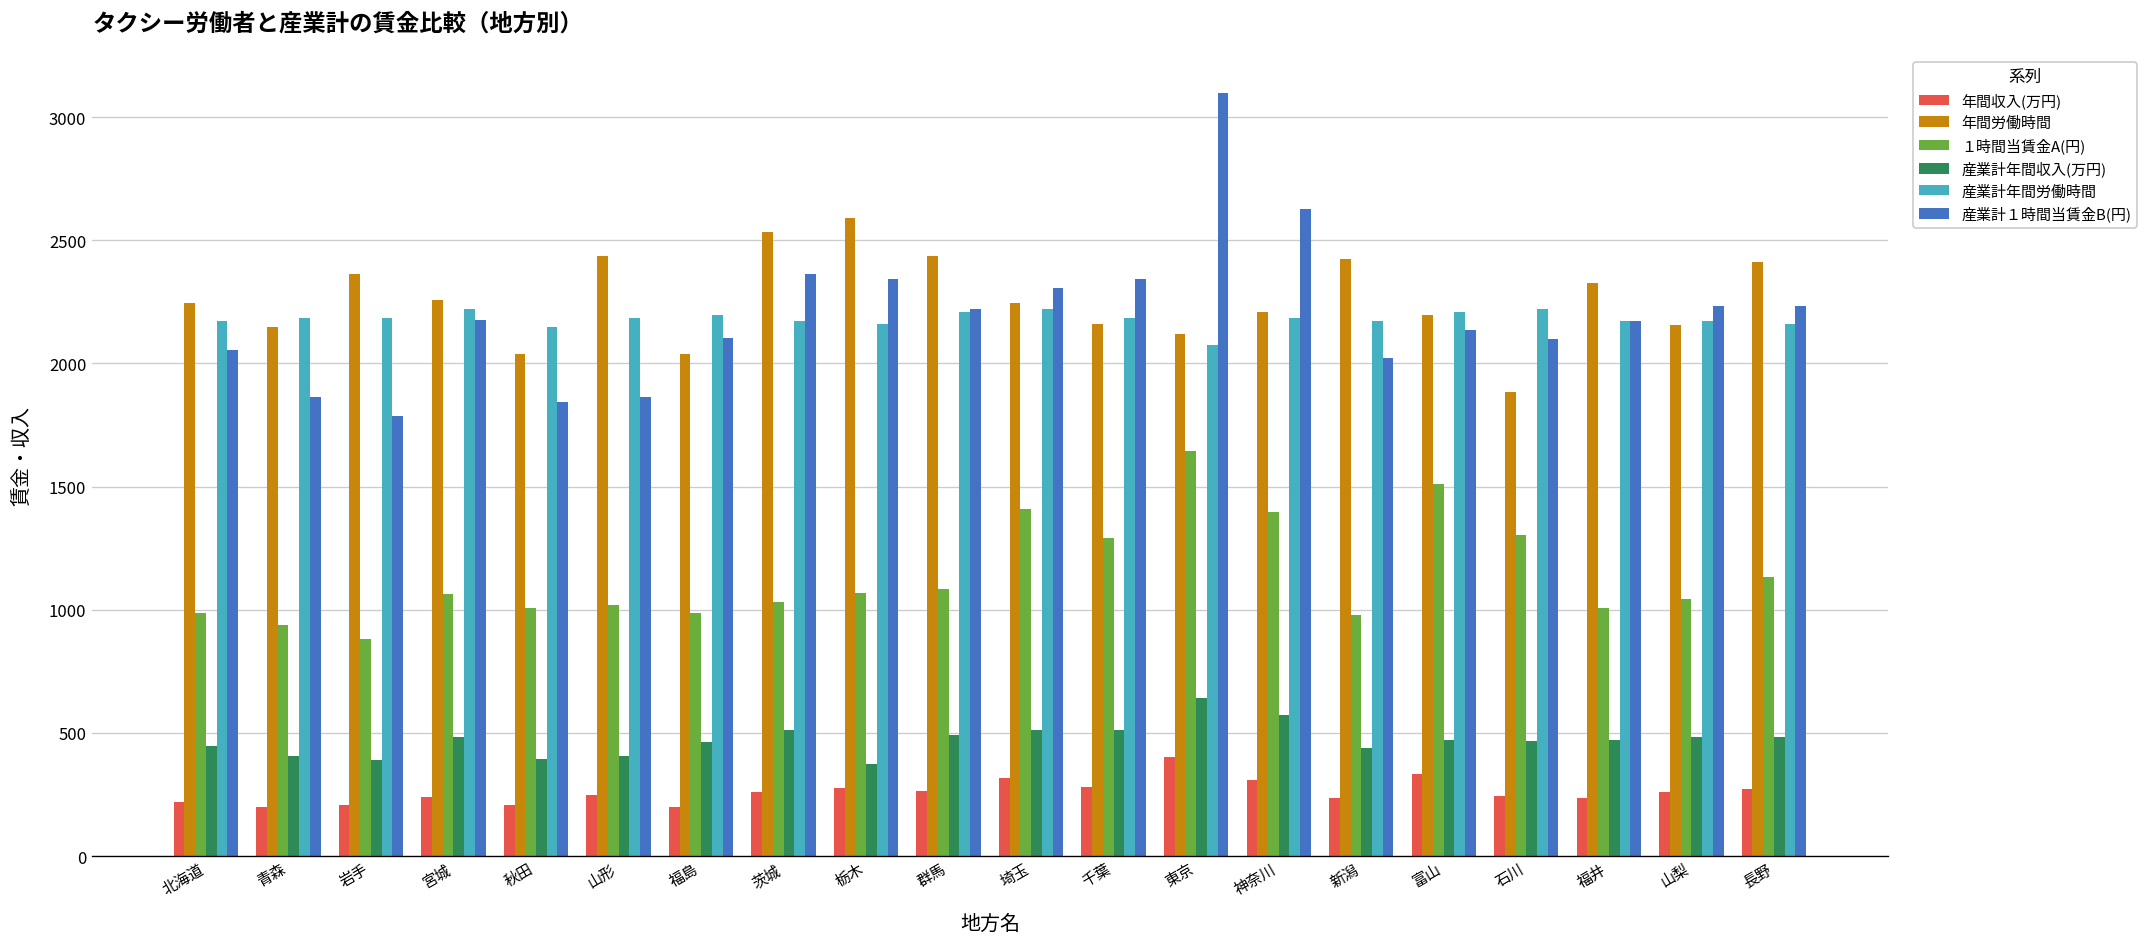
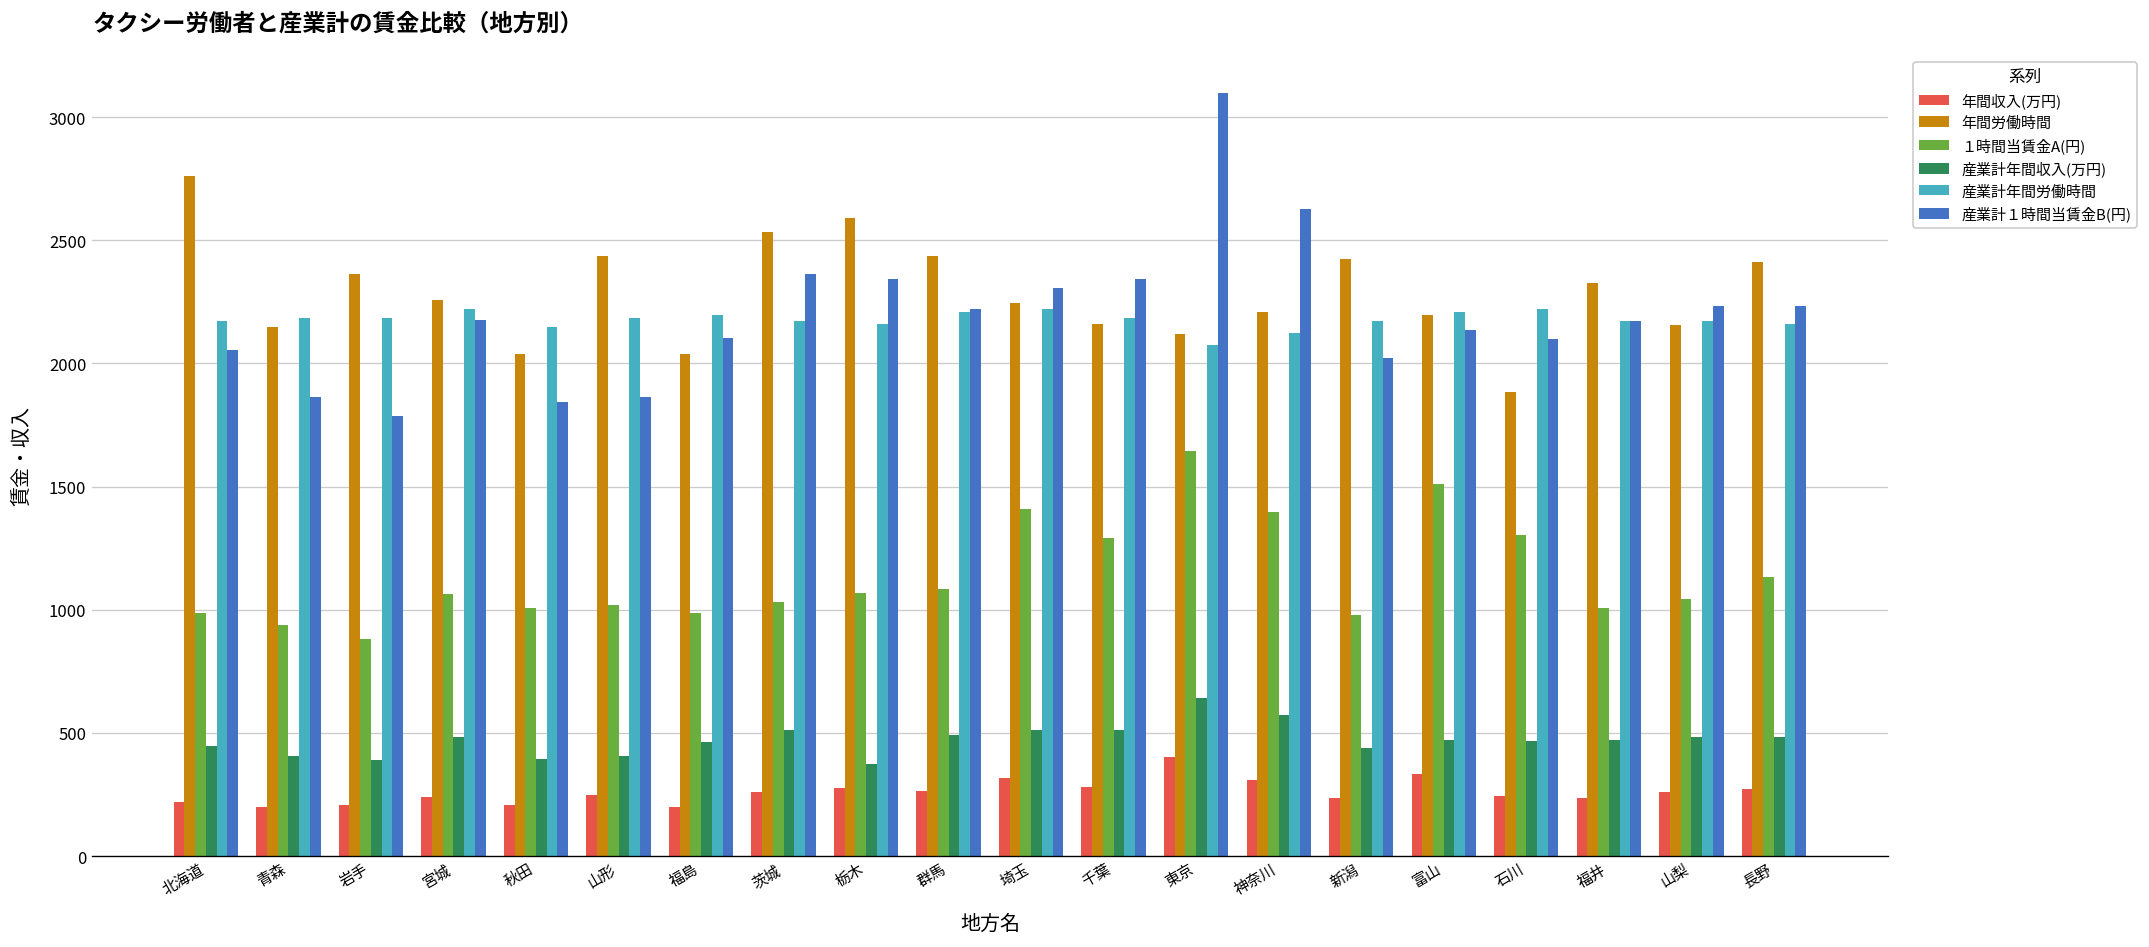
  {
    "年間収入(万円)": {
      "北海道": 220,
      "青森": 200,
      "岩手": 210,
      "宮城": 240,
      "秋田": 210,
      "山形": 250,
      "福島": 200,
      "茨城": 260,
      "栃木": 280,
      "群馬": 260,
      "埼玉": 320,
      "千葉": 280,
      "東京": 400,
      "神奈川": 310,
      "新潟": 240,
      "富山": 330,
      "石川": 250,
      "福井": 230,
      "山梨": 260,
      "長野": 270
    },
    "年間労働時間": {
-     "北海道": 2240,
+     "北海道": 2760,
      "青森": 2150,
      "岩手": 2360,
      "宮城": 2260,
      "秋田": 2040,
      "山形": 2440,
      "福島": 2040,
      "茨城": 2530,
      "栃木": 2590,
      "群馬": 2440,
      "埼玉": 2240,
      "千葉": 2160,
      "東京": 2120,
      "神奈川": 2210,
      "新潟": 2420,
      "富山": 2200,
      "石川": 1880,
      "福井": 2330,
      "山梨": 2160,
      "長野": 2410
    },
    "１時間当賃金A(円)": {
      "北海道": 990,
      "青森": 940,
      "岩手": 880,
      "宮城": 1060,
      "秋田": 1010,
      "山形": 1020,
      "福島": 990,
      "茨城": 1030,
      "栃木": 1070,
      "群馬": 1090,
      "埼玉": 1410,
      "千葉": 1290,
      "東京": 1650,
      "神奈川": 1400,
      "新潟": 980,
      "富山": 1510,
      "石川": 1300,
      "福井": 1010,
      "山梨": 1050,
      "長野": 1130
    },
    "産業計年間収入(万円)": {
      "北海道": 450,
      "青森": 410,
      "岩手": 390,
      "宮城": 480,
      "秋田": 400,
      "山形": 410,
      "福島": 460,
      "茨城": 510,
      "栃木": 370,
      "群馬": 490,
      "埼玉": 510,
      "千葉": 510,
      "東京": 640,
      "神奈川": 570,
      "新潟": 440,
      "富山": 470,
      "石川": 470,
      "福井": 470,
      "山梨": 490,
      "長野": 480
    },
    "産業計年間労働時間": {
      "北海道": 2170,
      "青森": 2180,
      "岩手": 2180,
      "宮城": 2220,
      "秋田": 2150,
      "山形": 2180,
      "福島": 2200,
      "茨城": 2170,
      "栃木": 2160,
      "群馬": 2210,
      "埼玉": 2220,
      "千葉": 2180,
      "東京": 2080,
-     "神奈川": 2180,
+     "神奈川": 2120,
      "新潟": 2170,
      "富山": 2210,
      "石川": 2220,
      "福井": 2170,
      "山梨": 2170,
      "長野": 2160
    },
    "産業計１時間当賃金B(円)": {
      "北海道": 2050,
      "青森": 1860,
      "岩手": 1780,
      "宮城": 2180,
      "秋田": 1840,
      "山形": 1860,
      "福島": 2110,
      "茨城": 2360,
      "栃木": 2340,
      "群馬": 2220,
      "埼玉": 2300,
      "千葉": 2340,
      "東京": 3100,
      "神奈川": 2630,
      "新潟": 2020,
      "富山": 2140,
      "石川": 2100,
      "福井": 2170,
      "山梨": 2230,
      "長野": 2230
    }
  }
